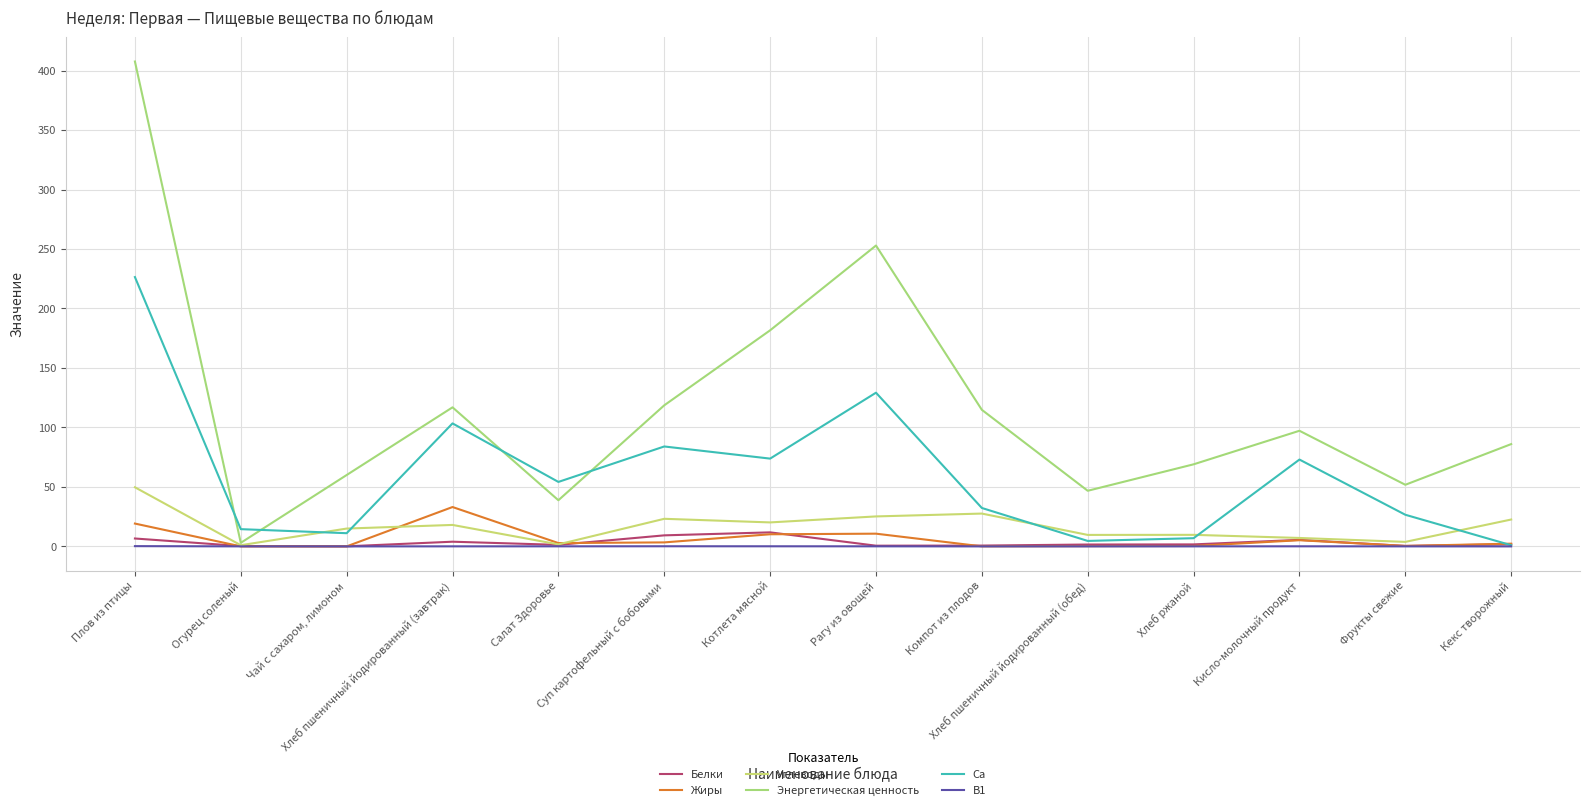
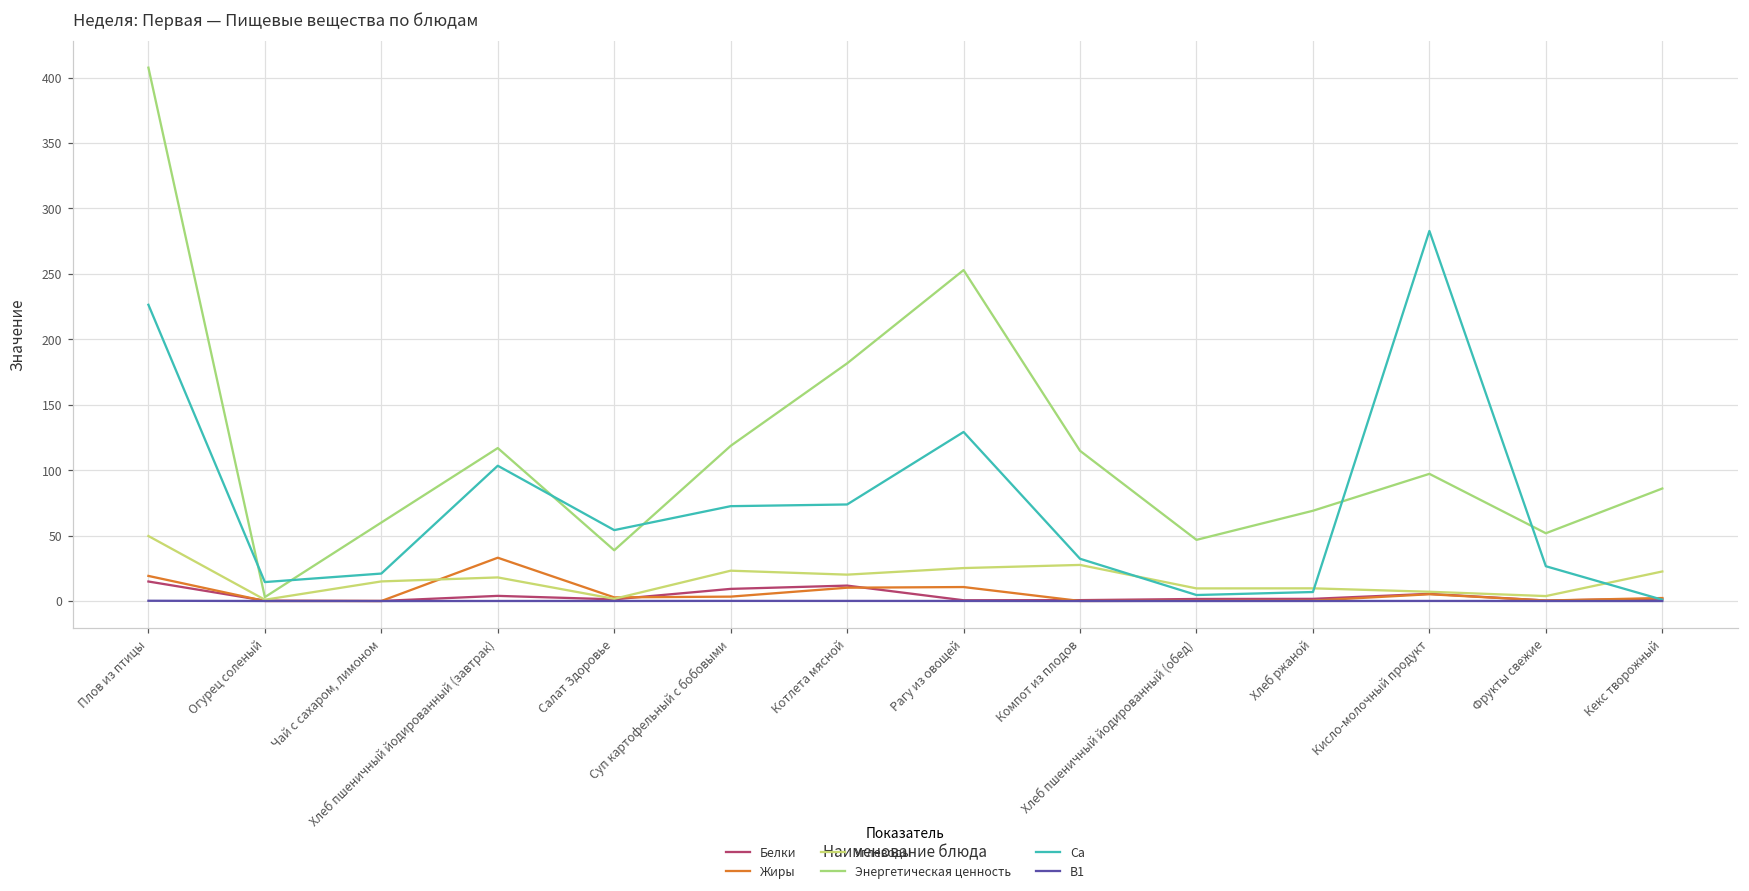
  {
    "Белки": {
-     "Плов из птицы": 7,
+     "Плов из птицы": 15,
      "Хлеб пшеничный йодированный (завтрак)": 4,
      "Суп картофельный с бобовыми": 9
    },
    "Жиры": {
      "Плов из птицы": 19,
      "Хлеб пшеничный йодированный (завтрак)": 33,
      "Суп картофельный с бобовыми": 3,
      "Рагу из овощей": 11
    },
    "Ca": {
      "Плов из птицы": 226,
      "Огурец соленый": 15,
-     "Чай с сахаром, лимоном": 11,
+     "Чай с сахаром, лимоном": 21,
      "Хлеб пшеничный йодированный (завтрак)": 103,
      "Салат Здоровье": 54,
-     "Суп картофельный с бобовыми": 84,
+     "Суп картофельный с бобовыми": 73,
      "Котлета мясной": 74,
      "Рагу из овощей": 129,
      "Компот из плодов": 32,
      "Хлеб пшеничный йодированный (обед)": 5,
      "Хлеб ржаной": 7,
-     "Кисло-молочный продукт": 73,
+     "Кисло-молочный продукт": 283,
      "Фрукты свежие": 27
    },
    "B1": {
      "Плов из птицы": 0,
      "Хлеб пшеничный йодированный (завтрак)": 0,
      "Суп картофельный с бобовыми": 0,
      "Котлета мясной": 0,
      "Кисло-молочный продукт": 0
    }
  }
